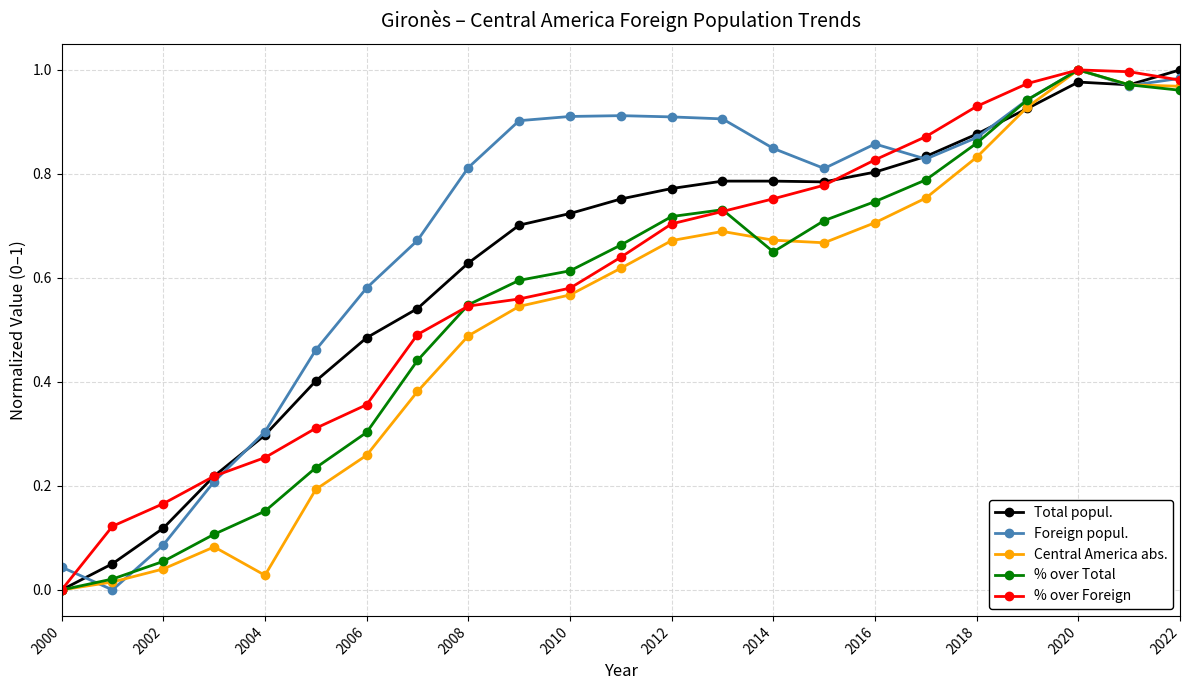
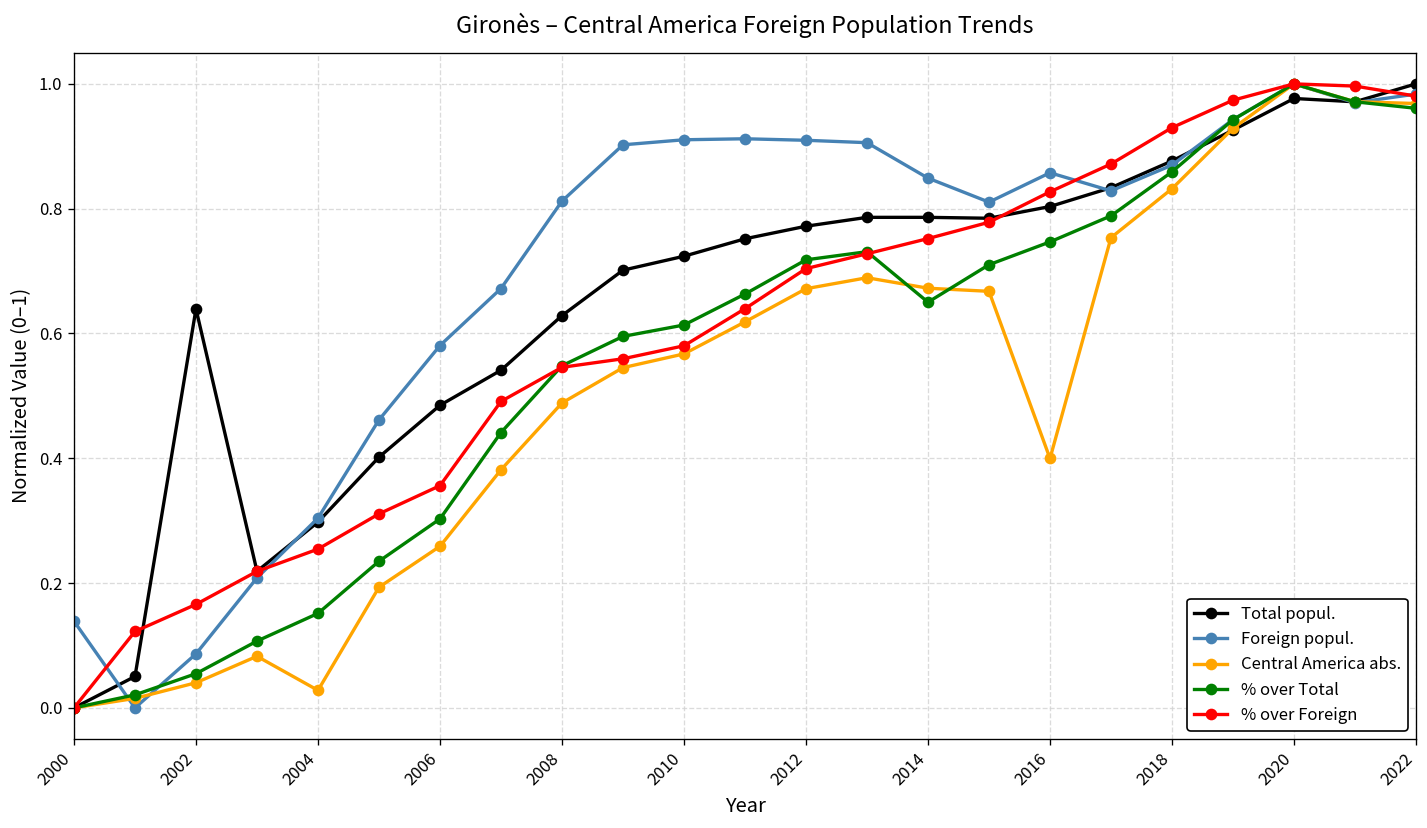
  {
    "Total popul.": {
-     "2002": 0.12,
+     "2002": 0.64,
      "2004": 0.30,
      "2006": 0.48,
      "2008": 0.63,
      "2010": 0.72,
      "2012": 0.77,
      "2014": 0.79,
      "2016": 0.80,
      "2018": 0.88,
      "2020": 0.98,
      "2022": 1.00
    },
    "Foreign popul.": {
-     "2000": 0.04,
+     "2000": 0.14,
      "2002": 0.09,
      "2004": 0.30,
      "2006": 0.58,
      "2008": 0.81,
      "2010": 0.91,
      "2012": 0.91,
      "2014": 0.85,
      "2016": 0.86,
      "2018": 0.87
    },
    "Central America abs.": {
      "2002": 0.04,
      "2004": 0.03,
      "2006": 0.26,
      "2008": 0.49,
      "2010": 0.57,
      "2012": 0.67,
      "2014": 0.67,
-     "2016": 0.71,
+     "2016": 0.40,
      "2018": 0.83,
      "2022": 0.97
    },
    "% over Total": {
      "2002": 0.05,
      "2004": 0.15,
      "2006": 0.30,
      "2010": 0.61,
      "2012": 0.72,
      "2014": 0.65,
      "2016": 0.75,
      "2018": 0.86,
      "2022": 0.96
    },
    "% over Foreign": {
      "2002": 0.17,
      "2004": 0.25,
      "2006": 0.36,
      "2010": 0.58,
      "2012": 0.70,
      "2014": 0.75,
      "2016": 0.83,
      "2018": 0.93
    }
  }
